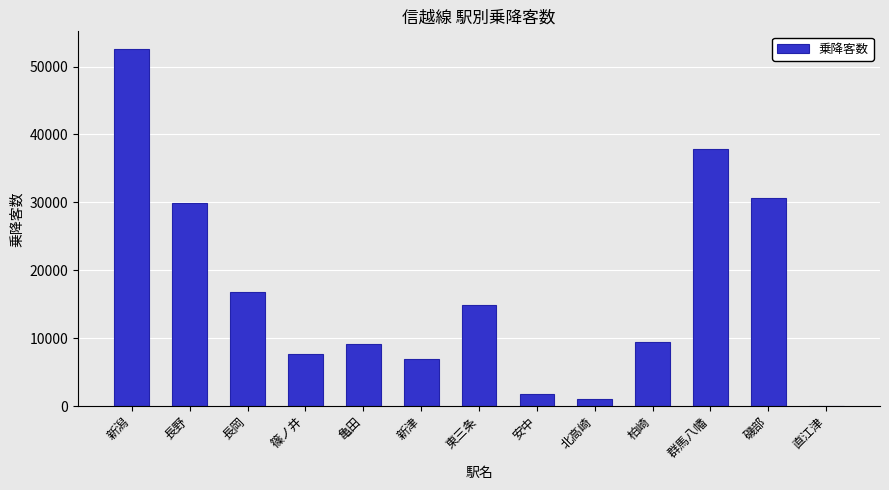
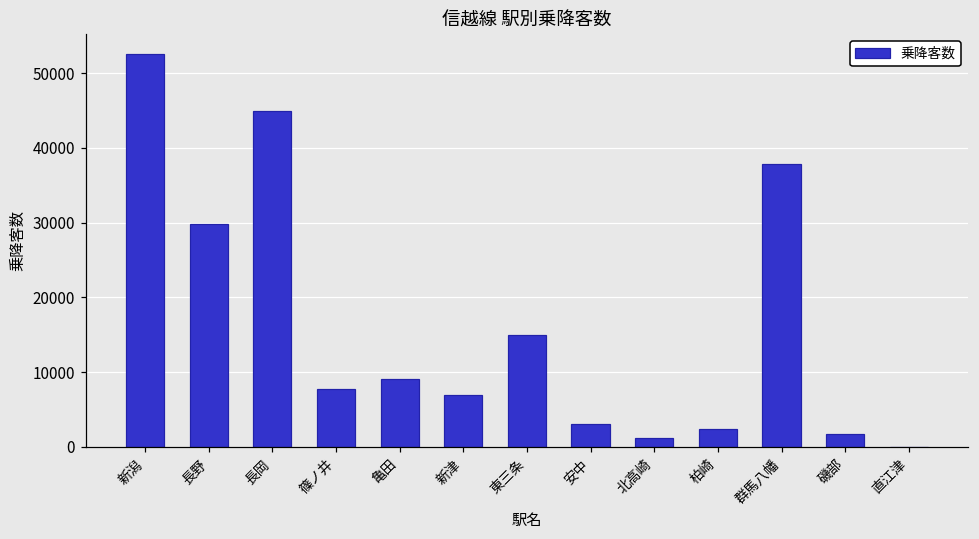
  {
    "新潟": 53000,
    "長野": 30000,
-   "長岡": 17000,
+   "長岡": 45000,
    "篠ノ井": 8000,
    "亀田": 9000,
    "新津": 7000,
    "東三条": 15000,
-   "安中": 2000,
+   "安中": 3000,
    "北高崎": 1000,
-   "柏崎": 9000,
+   "柏崎": 2000,
    "群馬八幡": 38000,
-   "磯部": 31000,
+   "磯部": 2000,
    "直江津": 0
  }
